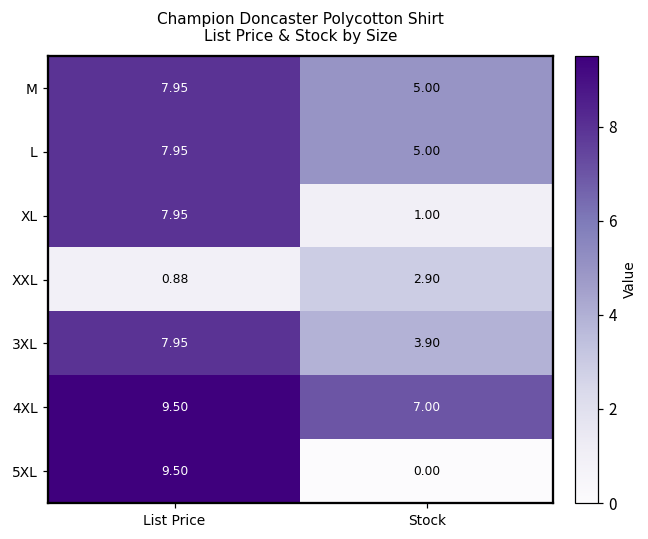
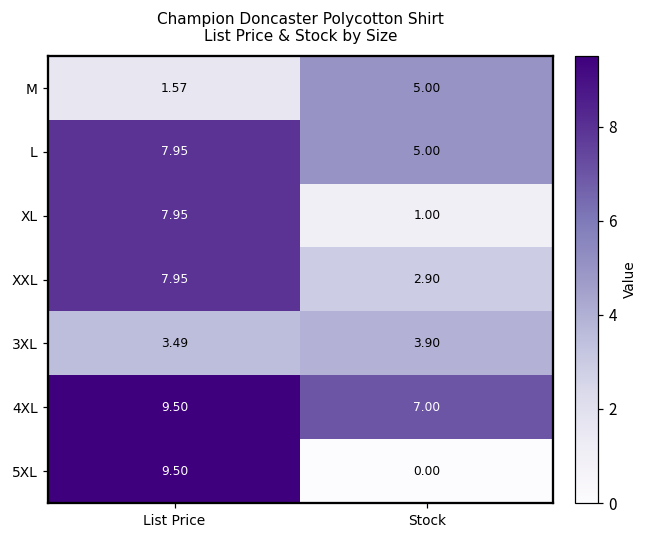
  {
    "M": {
-     "List Price": 7.95,
+     "List Price": 1.57,
      "Stock": 5.00
    },
    "L": {
      "List Price": 7.95,
      "Stock": 5.00
    },
    "XL": {
      "List Price": 7.95,
      "Stock": 1.00
    },
    "XXL": {
-     "List Price": 0.88,
+     "List Price": 7.95,
      "Stock": 2.90
    },
    "3XL": {
-     "List Price": 7.95,
+     "List Price": 3.49,
      "Stock": 3.90
    },
    "4XL": {
      "List Price": 9.50,
      "Stock": 7.00
    },
    "5XL": {
      "List Price": 9.50,
      "Stock": 0.00
    }
  }
